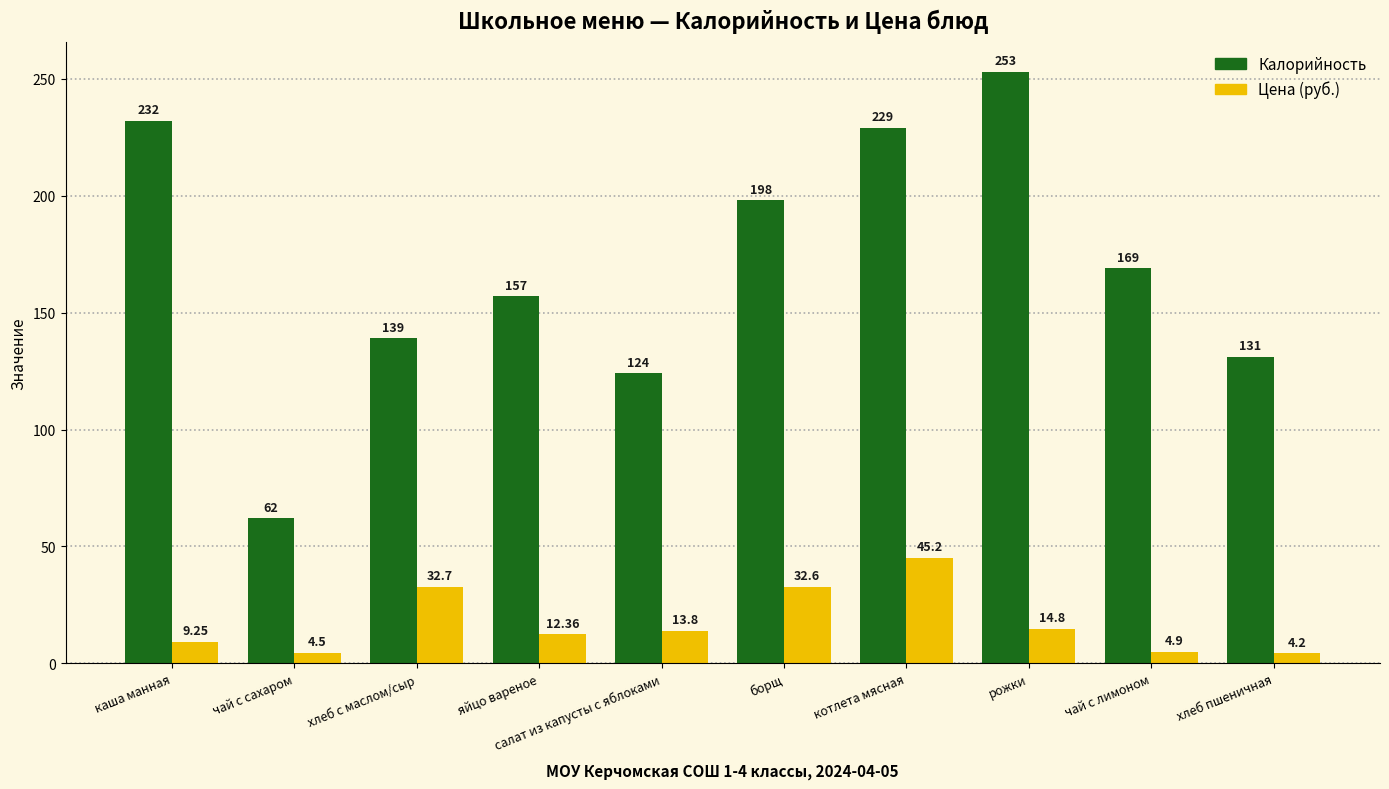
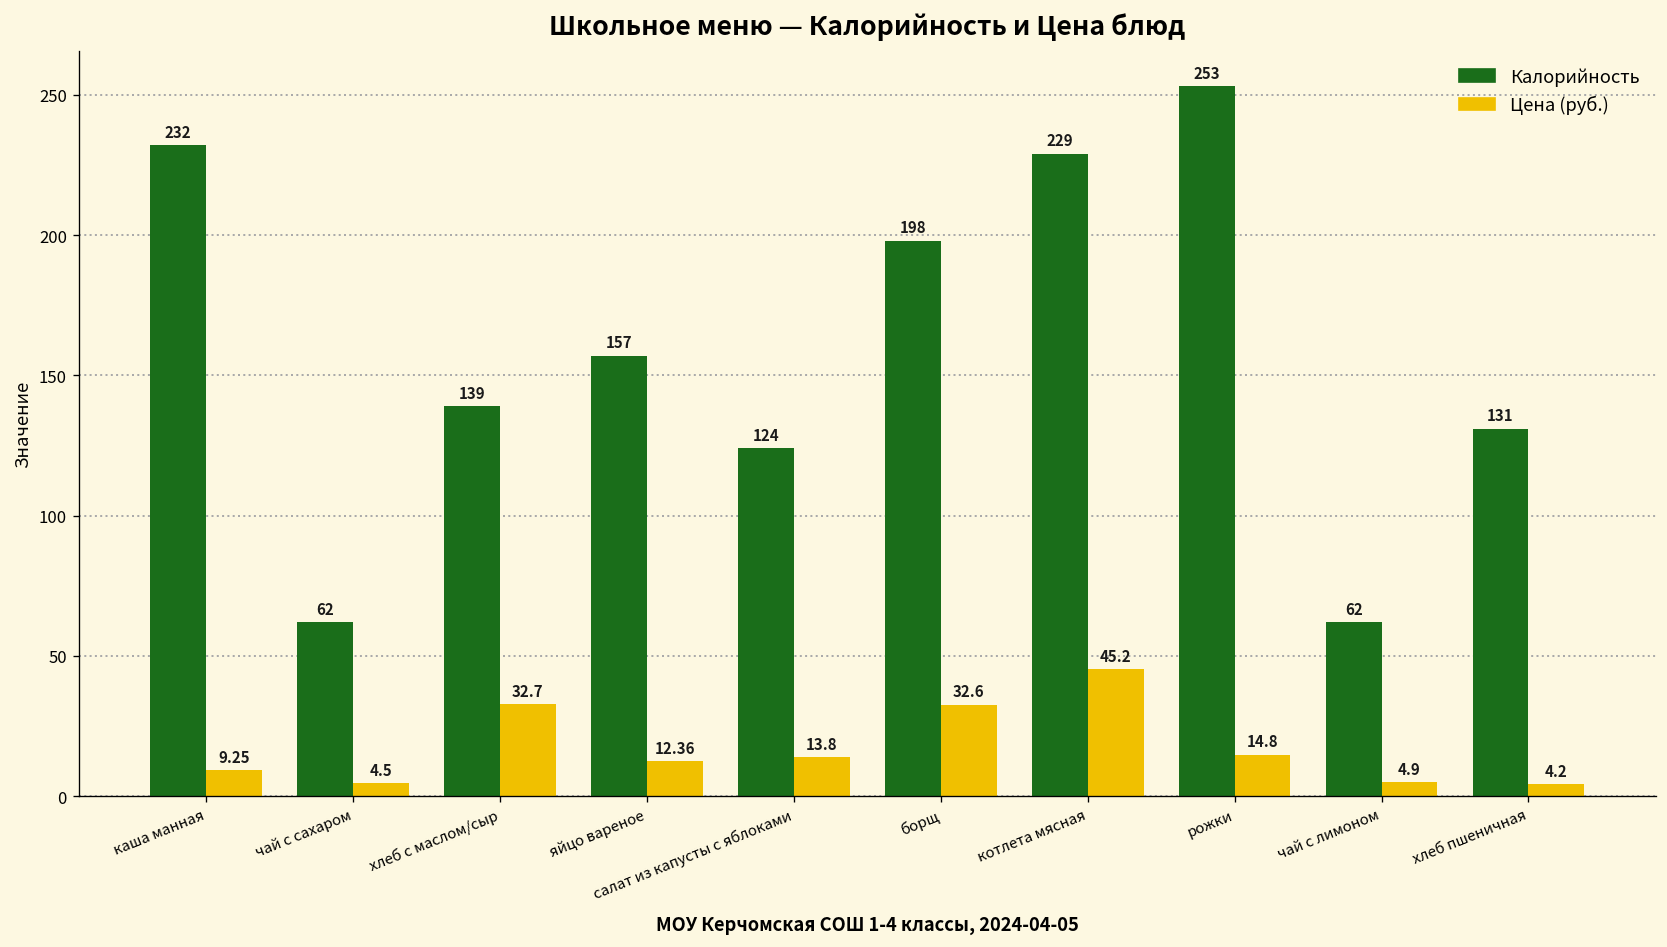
  {
    "Калорийность": {
      "каша манная": 232,
      "чай с сахаром": 62,
      "хлеб с маслом/сыр": 139,
      "яйцо вареное": 157,
      "салат из капусты с яблоками": 124,
      "борщ": 198,
      "котлета мясная": 229,
      "рожки": 253,
-     "чай с лимоном": 169,
+     "чай с лимоном": 62,
      "хлеб пшеничная": 131
    }
  }
